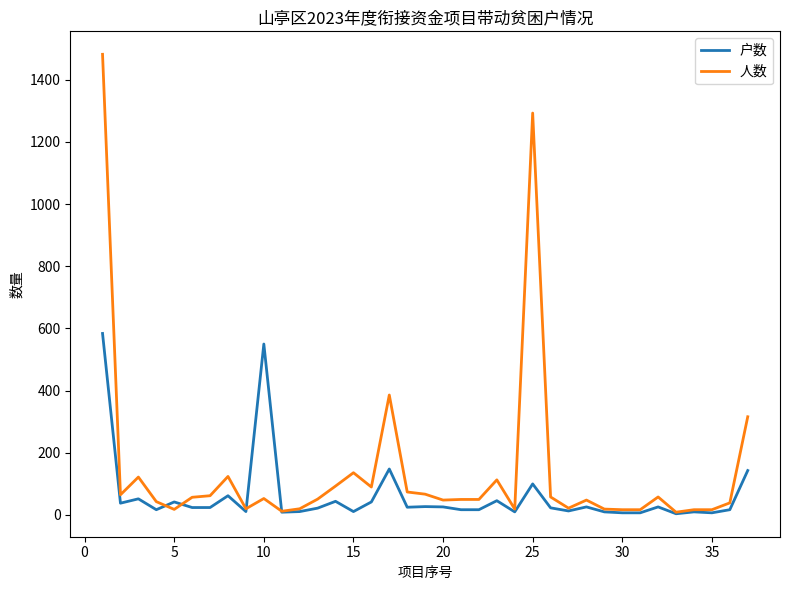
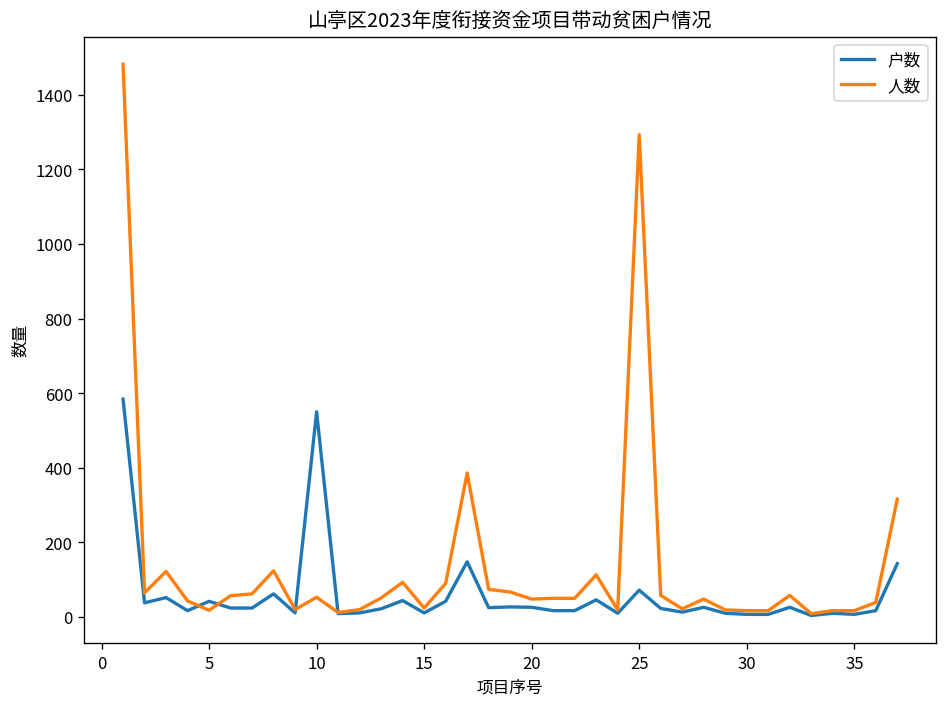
  {
    "户数": {
      "5": 40,
      "10": 550,
      "15": 10,
      "20": 30,
-     "25": 100,
+     "25": 70,
      "30": 10,
      "35": 10
    },
    "人数": {
      "5": 20,
      "10": 50,
-     "15": 140,
+     "15": 20,
      "20": 50,
      "25": 1290,
      "30": 20,
      "35": 20
    }
  }
